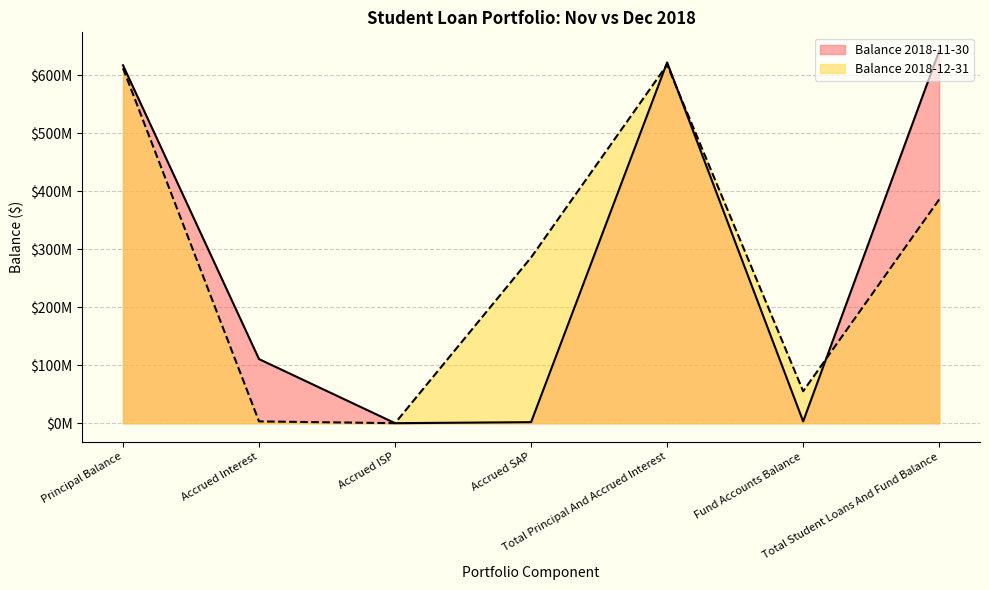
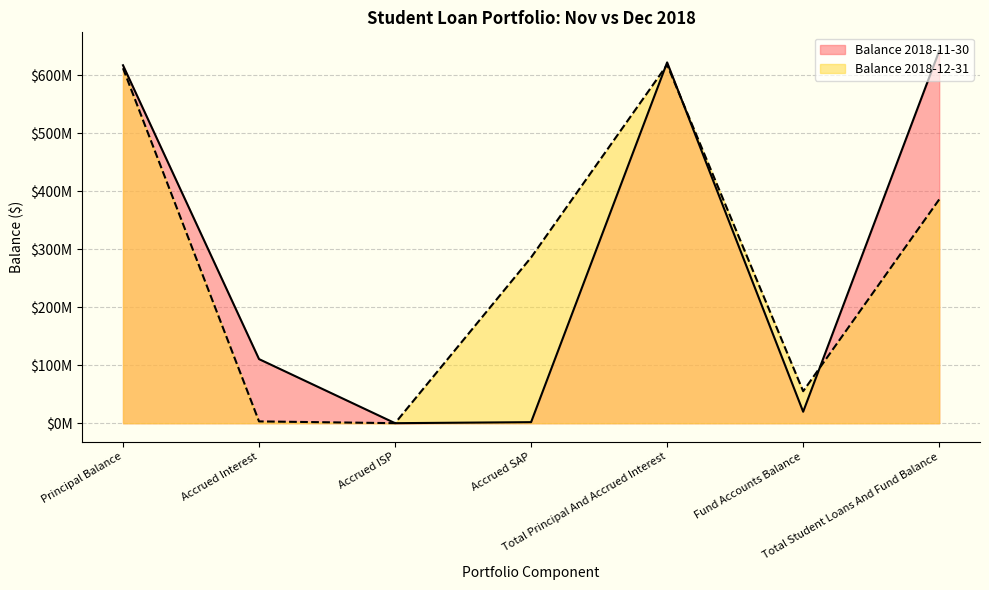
  {
    "Balance 2018-11-30": {
      "Principal Balance": "$620000000",
      "Accrued Interest": "$110000000",
      "Accrued SAP": "$0",
-     "Fund Accounts Balance": "$0"
+     "Fund Accounts Balance": "$20000000"
    },
    "Balance 2018-12-31": {
      "Principal Balance": "$610000000",
      "Accrued Interest": "$0",
      "Accrued SAP": "$290000000",
      "Fund Accounts Balance": "$60000000",
      "Total Student Loans And Fund Balance": "$390000000"
    }
  }
